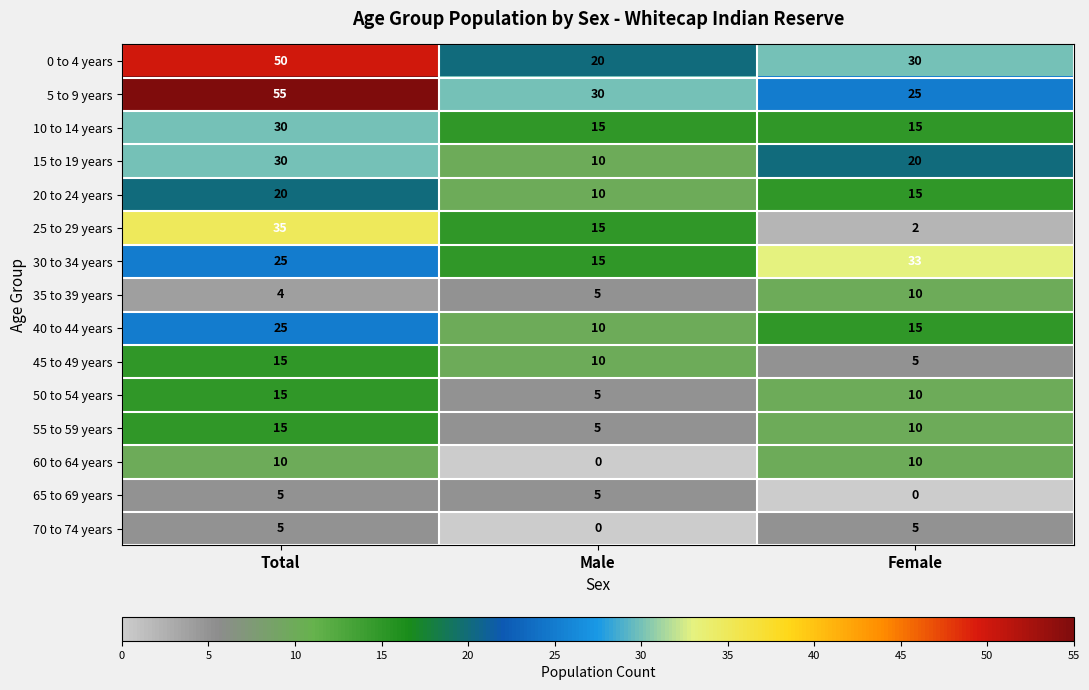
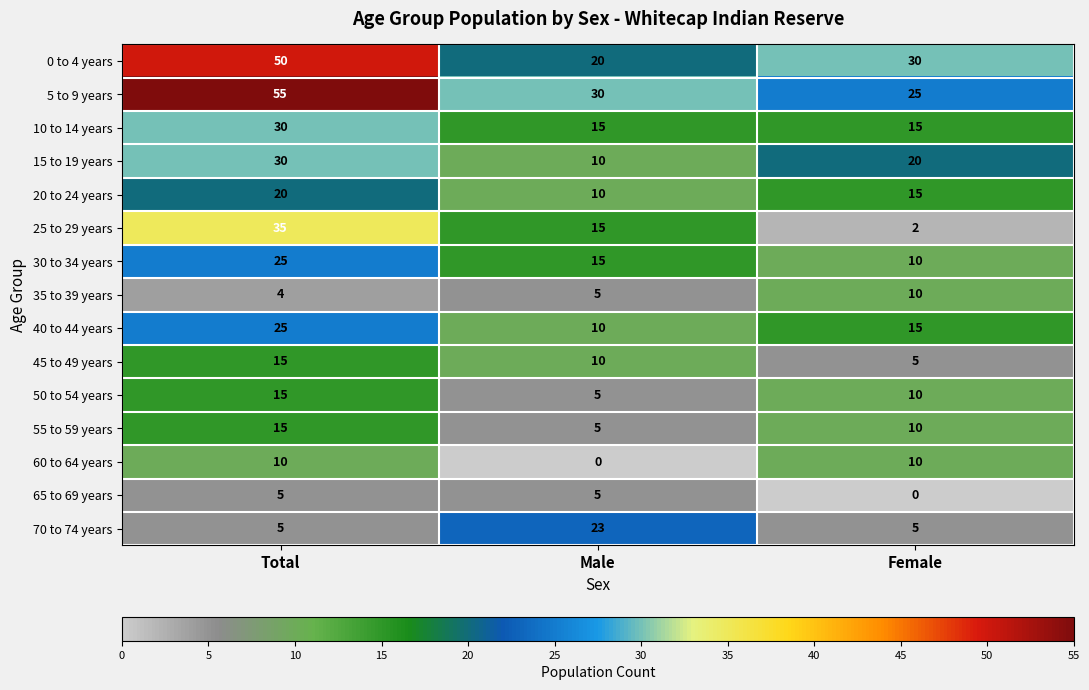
  {
    "0 to 4 years": {
      "Total": 50,
      "Male": 20,
      "Female": 30
    },
    "5 to 9 years": {
      "Total": 55,
      "Male": 30,
      "Female": 25
    },
    "10 to 14 years": {
      "Total": 30,
      "Male": 15,
      "Female": 15
    },
    "15 to 19 years": {
      "Total": 30,
      "Male": 10,
      "Female": 20
    },
    "20 to 24 years": {
      "Total": 20,
      "Male": 10,
      "Female": 15
    },
    "25 to 29 years": {
      "Total": 35,
      "Male": 15,
      "Female": 2
    },
    "30 to 34 years": {
      "Total": 25,
      "Male": 15,
-     "Female": 33
+     "Female": 10
    },
    "35 to 39 years": {
      "Total": 4,
      "Male": 5,
      "Female": 10
    },
    "40 to 44 years": {
      "Total": 25,
      "Male": 10,
      "Female": 15
    },
    "45 to 49 years": {
      "Total": 15,
      "Male": 10,
      "Female": 5
    },
    "50 to 54 years": {
      "Total": 15,
      "Male": 5,
      "Female": 10
    },
    "55 to 59 years": {
      "Total": 15,
      "Male": 5,
      "Female": 10
    },
    "60 to 64 years": {
      "Total": 10,
      "Male": 0,
      "Female": 10
    },
    "65 to 69 years": {
      "Total": 5,
      "Male": 5,
      "Female": 0
    },
    "70 to 74 years": {
      "Total": 5,
-     "Male": 0,
+     "Male": 23,
      "Female": 5
    }
  }
